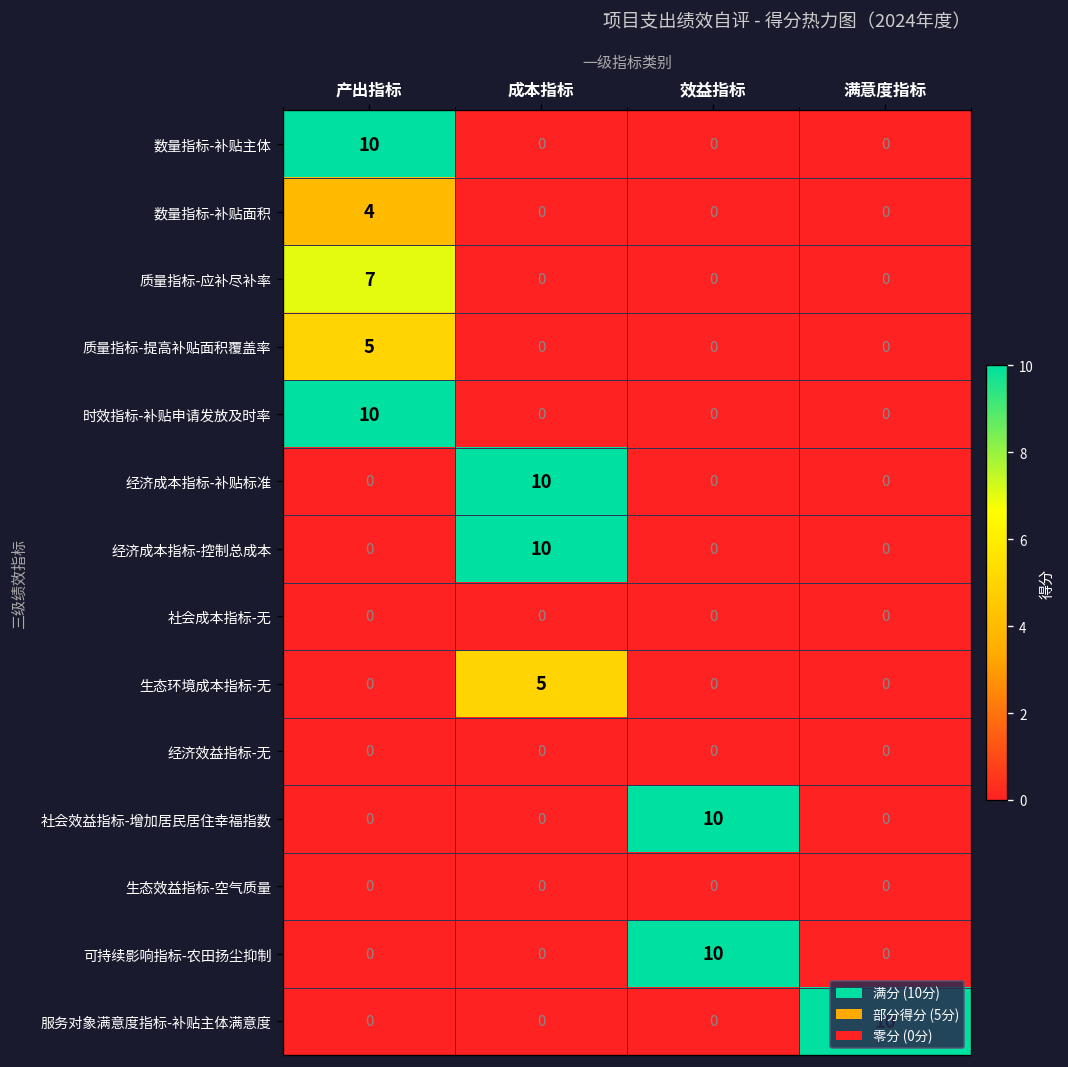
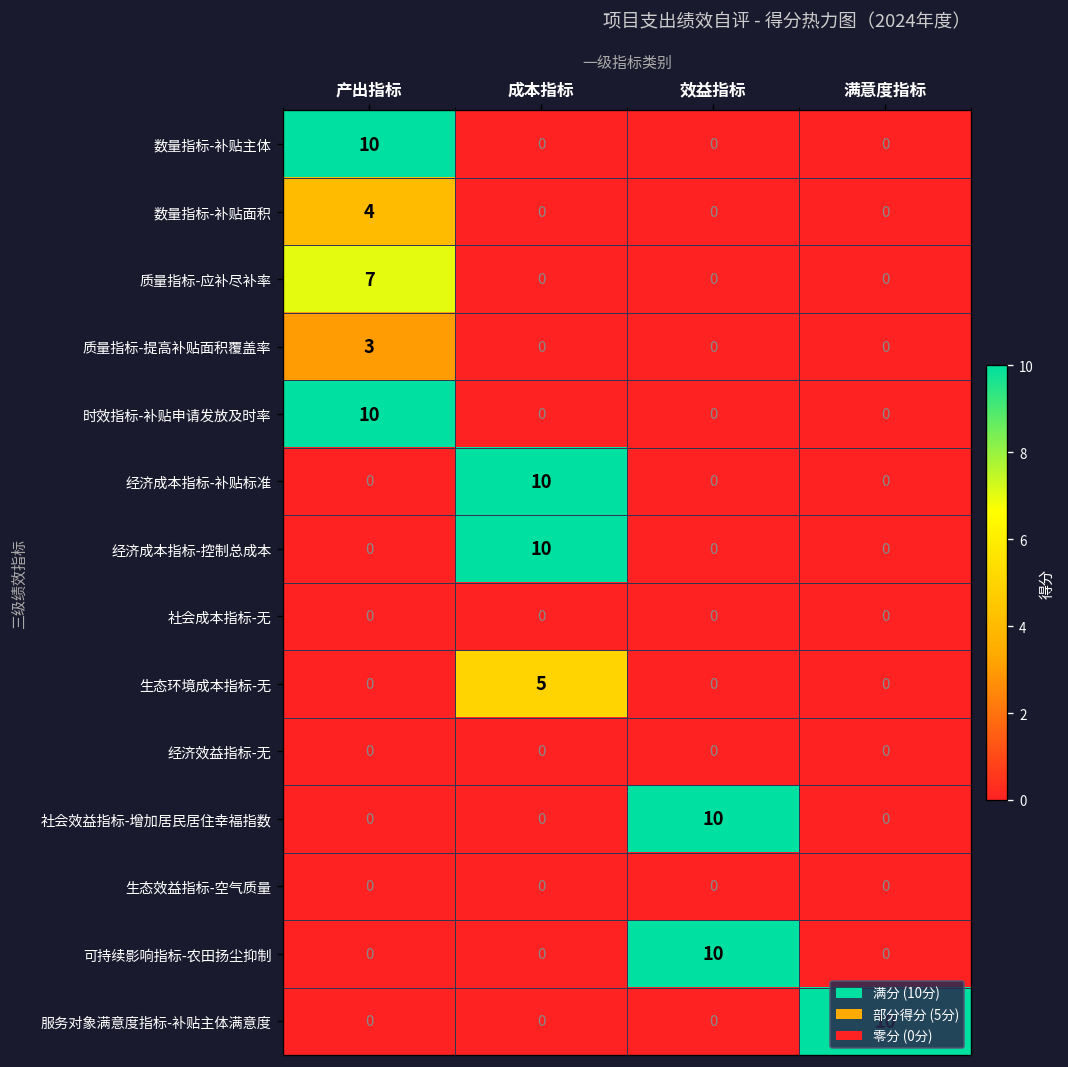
  {
    "数量指标-补贴主体": {
      "产出指标": 10,
      "成本指标": 0,
      "效益指标": 0,
      "满意度指标": 0
    },
    "数量指标-补贴面积": {
      "产出指标": 4,
      "成本指标": 0,
      "效益指标": 0,
      "满意度指标": 0
    },
    "质量指标-应补尽补率": {
      "产出指标": 7,
      "成本指标": 0,
      "效益指标": 0,
      "满意度指标": 0
    },
    "质量指标-提高补贴面积覆盖率": {
-     "产出指标": 5,
+     "产出指标": 3,
      "成本指标": 0,
      "效益指标": 0,
      "满意度指标": 0
    },
    "时效指标-补贴申请发放及时率": {
      "产出指标": 10,
      "成本指标": 0,
      "效益指标": 0,
      "满意度指标": 0
    },
    "经济成本指标-补贴标准": {
      "产出指标": 0,
      "成本指标": 10,
      "效益指标": 0,
      "满意度指标": 0
    },
    "经济成本指标-控制总成本": {
      "产出指标": 0,
      "成本指标": 10,
      "效益指标": 0,
      "满意度指标": 0
    },
    "社会成本指标-无": {
      "产出指标": 0,
      "成本指标": 0,
      "效益指标": 0,
      "满意度指标": 0
    },
    "生态环境成本指标-无": {
      "产出指标": 0,
      "成本指标": 5,
      "效益指标": 0,
      "满意度指标": 0
    },
    "经济效益指标-无": {
      "产出指标": 0,
      "成本指标": 0,
      "效益指标": 0,
      "满意度指标": 0
    },
    "社会效益指标-增加居民居住幸福指数": {
      "产出指标": 0,
      "成本指标": 0,
      "效益指标": 10,
      "满意度指标": 0
    },
    "生态效益指标-空气质量": {
      "产出指标": 0,
      "成本指标": 0,
      "效益指标": 0,
      "满意度指标": 0
    },
    "可持续影响指标-农田扬尘抑制": {
      "产出指标": 0,
      "成本指标": 0,
      "效益指标": 10,
      "满意度指标": 0
    },
    "服务对象满意度指标-补贴主体满意度": {
      "产出指标": 0,
      "成本指标": 0,
      "效益指标": 0
    }
  }
